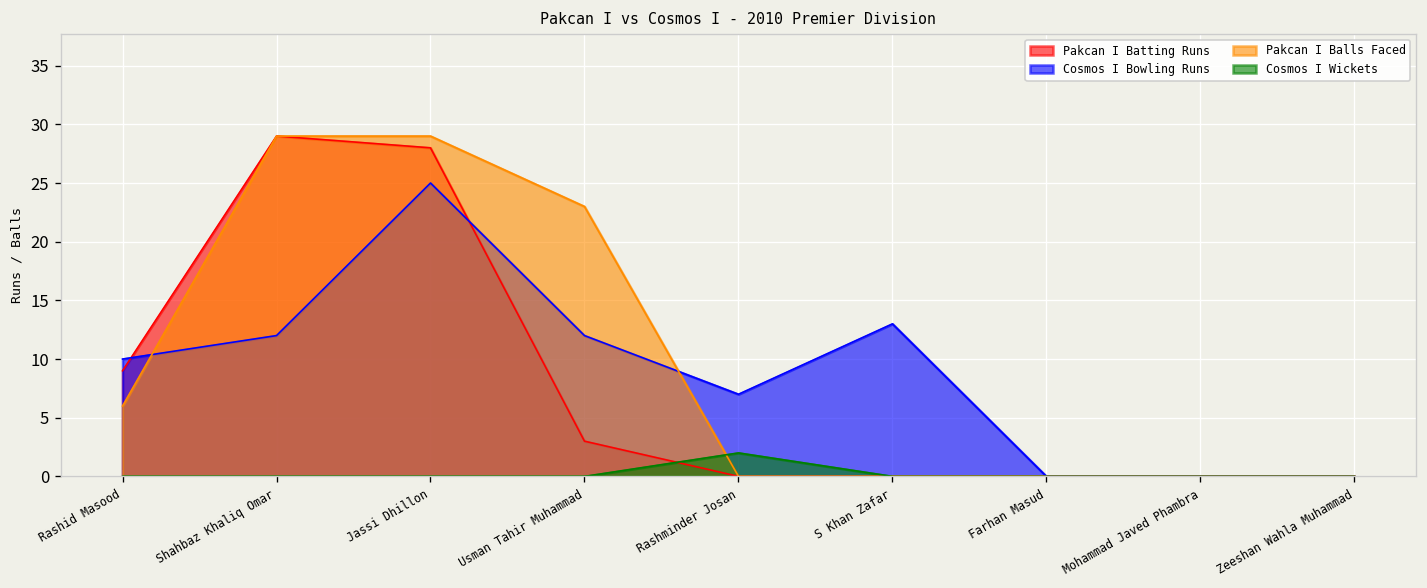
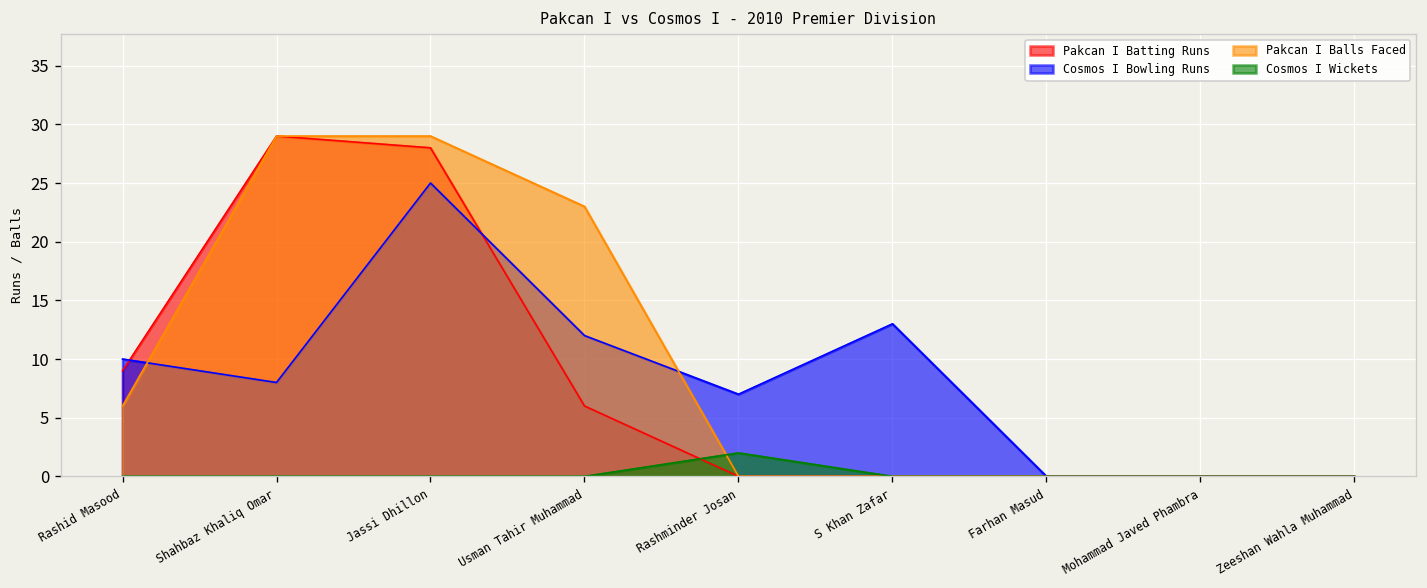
  {
    "Pakcan I Batting Runs": {
      "Rashid Masood": 9,
      "Jassi Dhillon": 28,
-     "Usman Tahir Muhammad": 3
+     "Usman Tahir Muhammad": 6
    },
    "Cosmos I Bowling Runs": {
      "Rashid Masood": 10,
-     "Shahbaz Khaliq Omar": 12,
+     "Shahbaz Khaliq Omar": 8,
      "Jassi Dhillon": 25,
      "Usman Tahir Muhammad": 12,
      "Rashminder Josan": 7,
      "S Khan Zafar": 13
    },
    "Pakcan I Balls Faced": {
      "Rashid Masood": 6,
      "Jassi Dhillon": 29,
      "Usman Tahir Muhammad": 23
    },
    "Cosmos I Wickets": {
      "Rashid Masood": 0,
      "Shahbaz Khaliq Omar": 0,
      "Jassi Dhillon": 0,
      "Usman Tahir Muhammad": 0,
      "Rashminder Josan": 2
    }
  }
